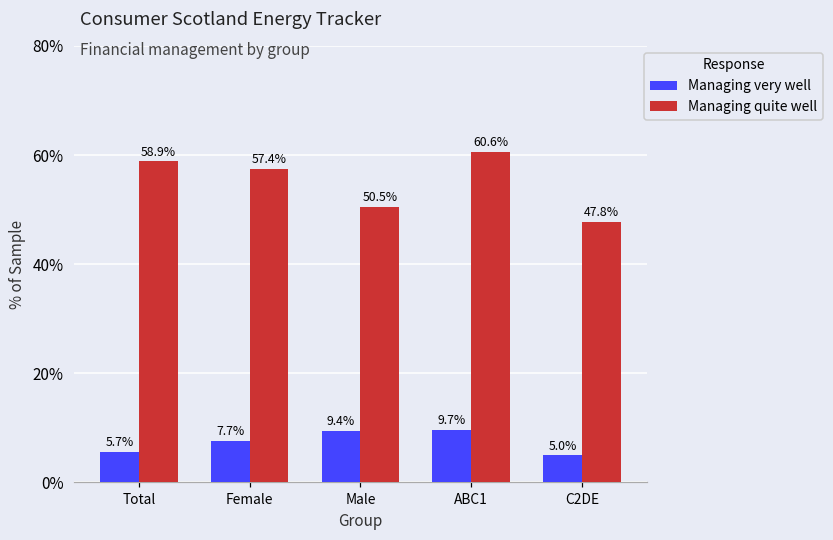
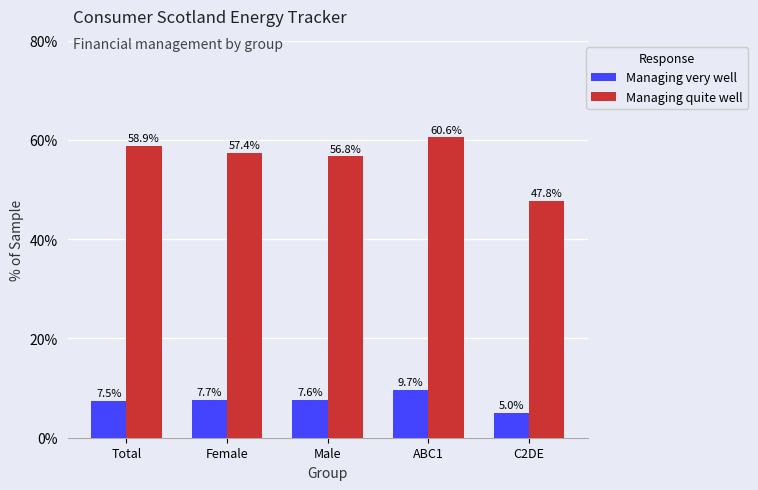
  {
    "Managing very well": {
-     "Total": "5.7%",
+     "Total": "7.5%",
      "Female": "7.7%",
-     "Male": "9.4%",
+     "Male": "7.6%",
      "ABC1": "9.7%",
      "C2DE": "5.0%"
    },
    "Managing quite well": {
      "Total": "58.9%",
      "Female": "57.4%",
-     "Male": "50.5%",
+     "Male": "56.8%",
      "ABC1": "60.6%",
      "C2DE": "47.8%"
    }
  }
